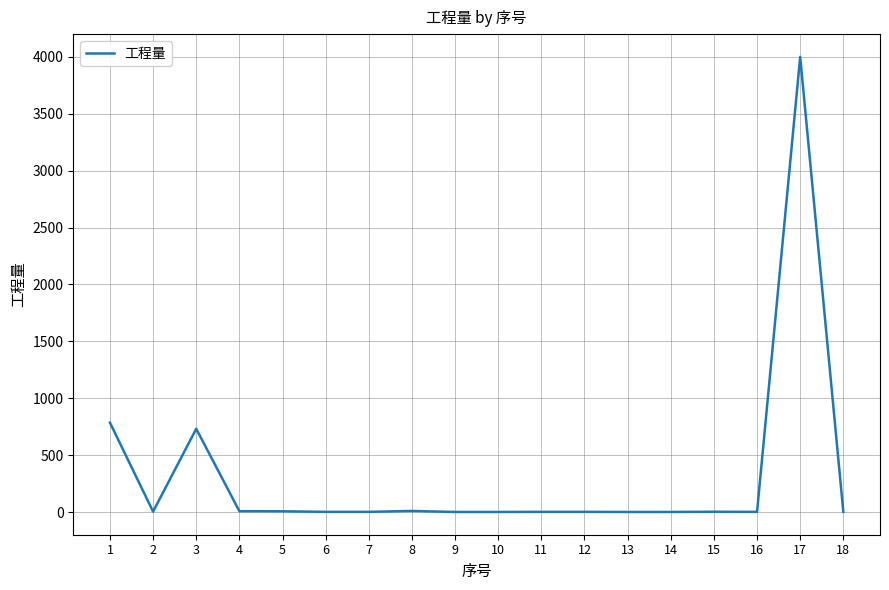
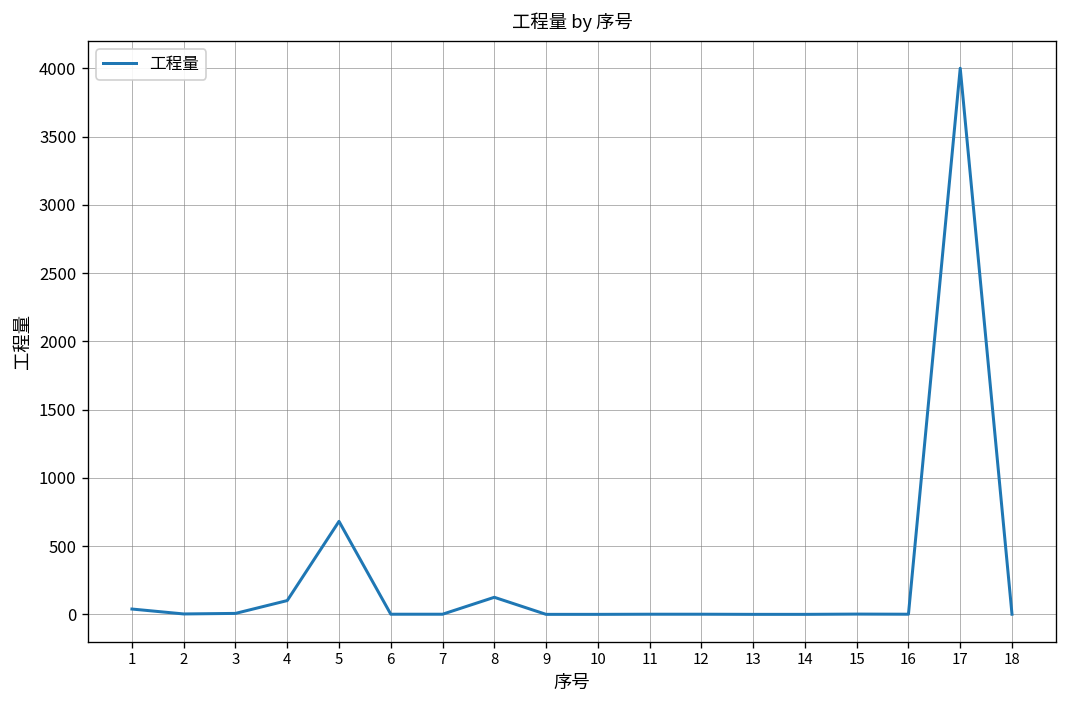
  {
-   "1": 790,
+   "1": 40,
    "2": 0,
-   "3": 730,
-   "4": 10,
-   "5": 10,
+   "3": 10,
+   "4": 100,
+   "5": 680,
    "6": 0,
    "7": 0,
-   "8": 10,
+   "8": 130,
    "9": 0,
    "10": 0,
    "11": 0,
    "12": 0,
    "13": 0,
    "14": 0,
    "15": 0,
    "16": 0,
    "17": 4000,
    "18": 0
  }
